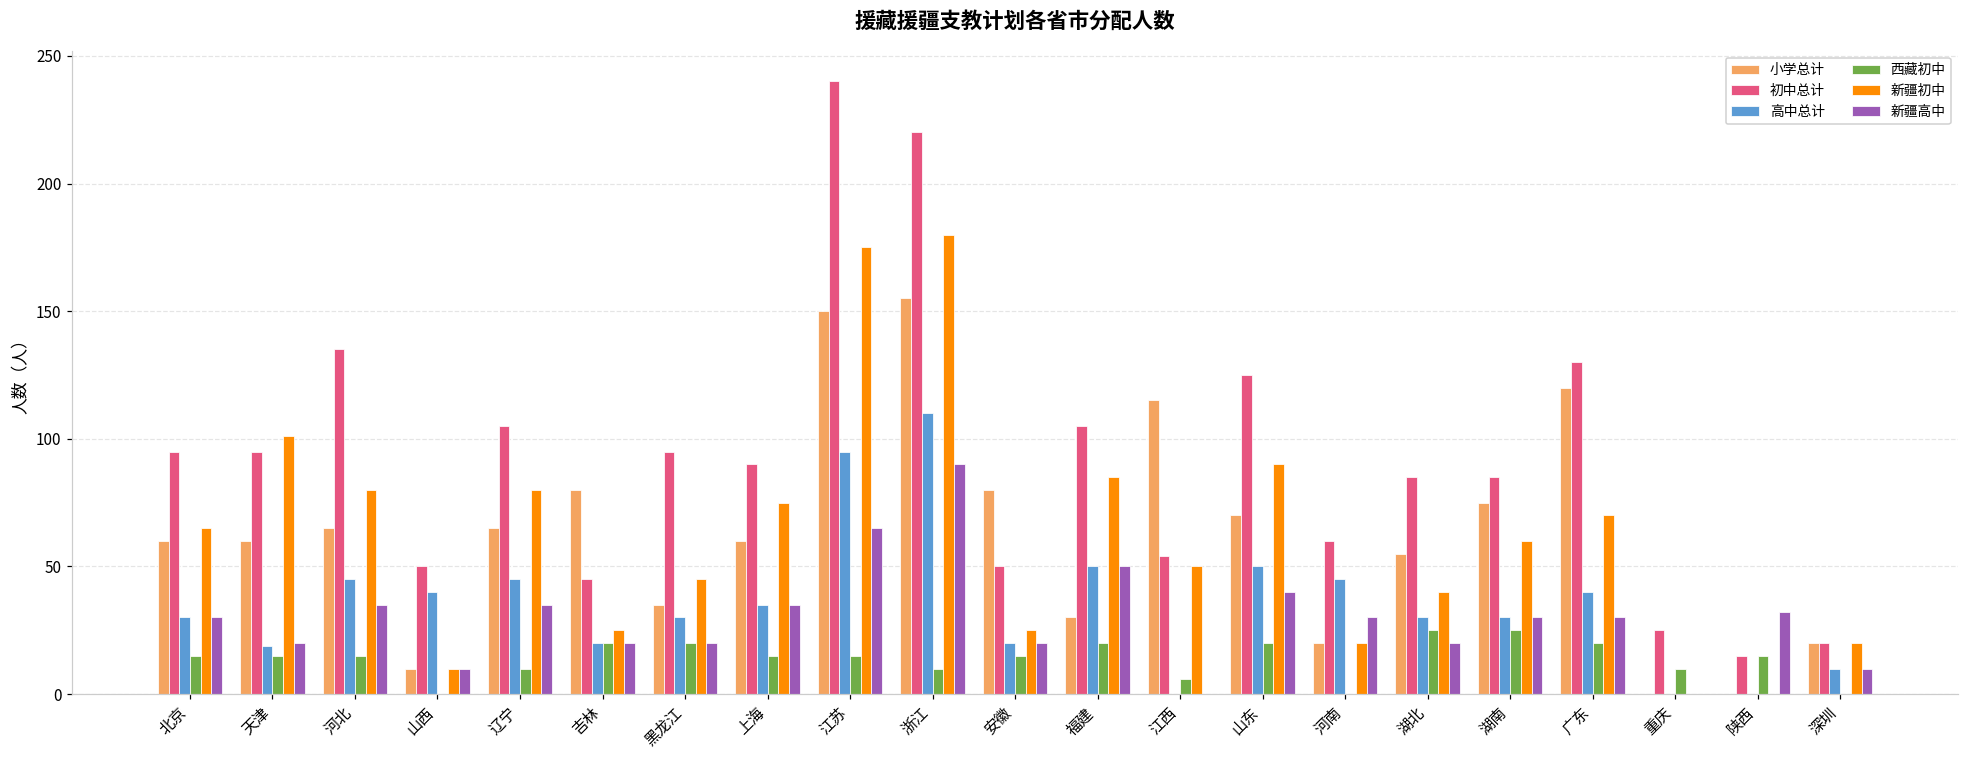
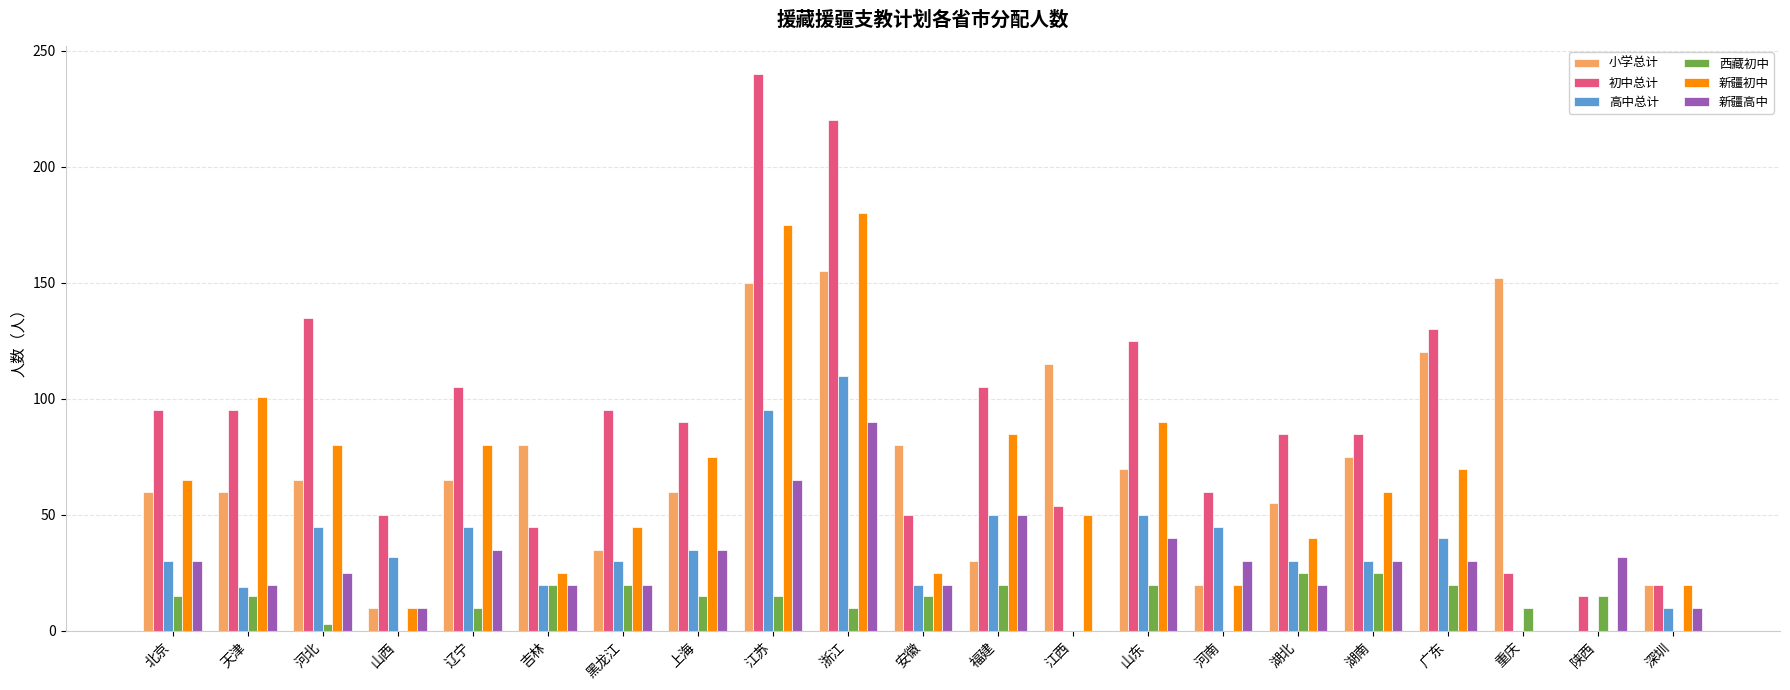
  {
    "小学总计": {
      "北京": 60,
      "天津": 60,
      "河北": 65,
      "山西": 10,
      "辽宁": 65,
      "吉林": 80,
      "黑龙江": 35,
      "上海": 60,
      "江苏": 150,
      "浙江": 155,
      "安徽": 80,
      "福建": 30,
      "江西": 115,
      "山东": 70,
      "河南": 20,
      "湖北": 55,
      "湖南": 75,
      "广东": 120,
-     "重庆": 0,
+     "重庆": 152,
      "陕西": 0,
      "深圳": 20
    },
    "初中总计": {
      "北京": 95,
      "天津": 95,
      "河北": 135,
      "山西": 50,
      "辽宁": 105,
      "吉林": 45,
      "黑龙江": 95,
      "上海": 90,
      "江苏": 240,
      "浙江": 220,
      "安徽": 50,
      "福建": 105,
      "江西": 54,
      "山东": 125,
      "河南": 60,
      "湖北": 85,
      "湖南": 85,
      "广东": 130,
      "重庆": 25,
      "陕西": 15,
      "深圳": 20
    },
    "高中总计": {
      "北京": 30,
      "天津": 19,
      "河北": 45,
-     "山西": 40,
+     "山西": 32,
      "辽宁": 45,
      "吉林": 20,
      "黑龙江": 30,
      "上海": 35,
      "江苏": 95,
      "浙江": 110,
      "安徽": 20,
      "福建": 50,
      "江西": 0,
      "山东": 50,
      "河南": 45,
      "湖北": 30,
      "湖南": 30,
      "广东": 40,
      "重庆": 0,
      "陕西": 0,
      "深圳": 10
    },
    "西藏初中": {
      "北京": 15,
      "天津": 15,
-     "河北": 15,
+     "河北": 3,
      "山西": 0,
      "辽宁": 10,
      "吉林": 20,
      "黑龙江": 20,
      "上海": 15,
      "江苏": 15,
      "浙江": 10,
      "安徽": 15,
      "福建": 20,
-     "江西": 6,
+     "江西": 0,
      "山东": 20,
      "河南": 0,
      "湖北": 25,
      "湖南": 25,
      "广东": 20,
      "重庆": 10,
      "陕西": 15,
      "深圳": 0
    },
    "新疆初中": {
      "北京": 65,
      "天津": 101,
      "河北": 80,
      "山西": 10,
      "辽宁": 80,
      "吉林": 25,
      "黑龙江": 45,
      "上海": 75,
      "江苏": 175,
      "浙江": 180,
      "安徽": 25,
      "福建": 85,
      "江西": 50,
      "山东": 90,
      "河南": 20,
      "湖北": 40,
      "湖南": 60,
      "广东": 70,
      "重庆": 0,
      "陕西": 0,
      "深圳": 20
    },
    "新疆高中": {
      "北京": 30,
      "天津": 20,
-     "河北": 35,
+     "河北": 25,
      "山西": 10,
      "辽宁": 35,
      "吉林": 20,
      "黑龙江": 20,
      "上海": 35,
      "江苏": 65,
      "浙江": 90,
      "安徽": 20,
      "福建": 50,
      "江西": 0,
      "山东": 40,
      "河南": 30,
      "湖北": 20,
      "湖南": 30,
      "广东": 30,
      "重庆": 0,
      "陕西": 32,
      "深圳": 10
    }
  }
